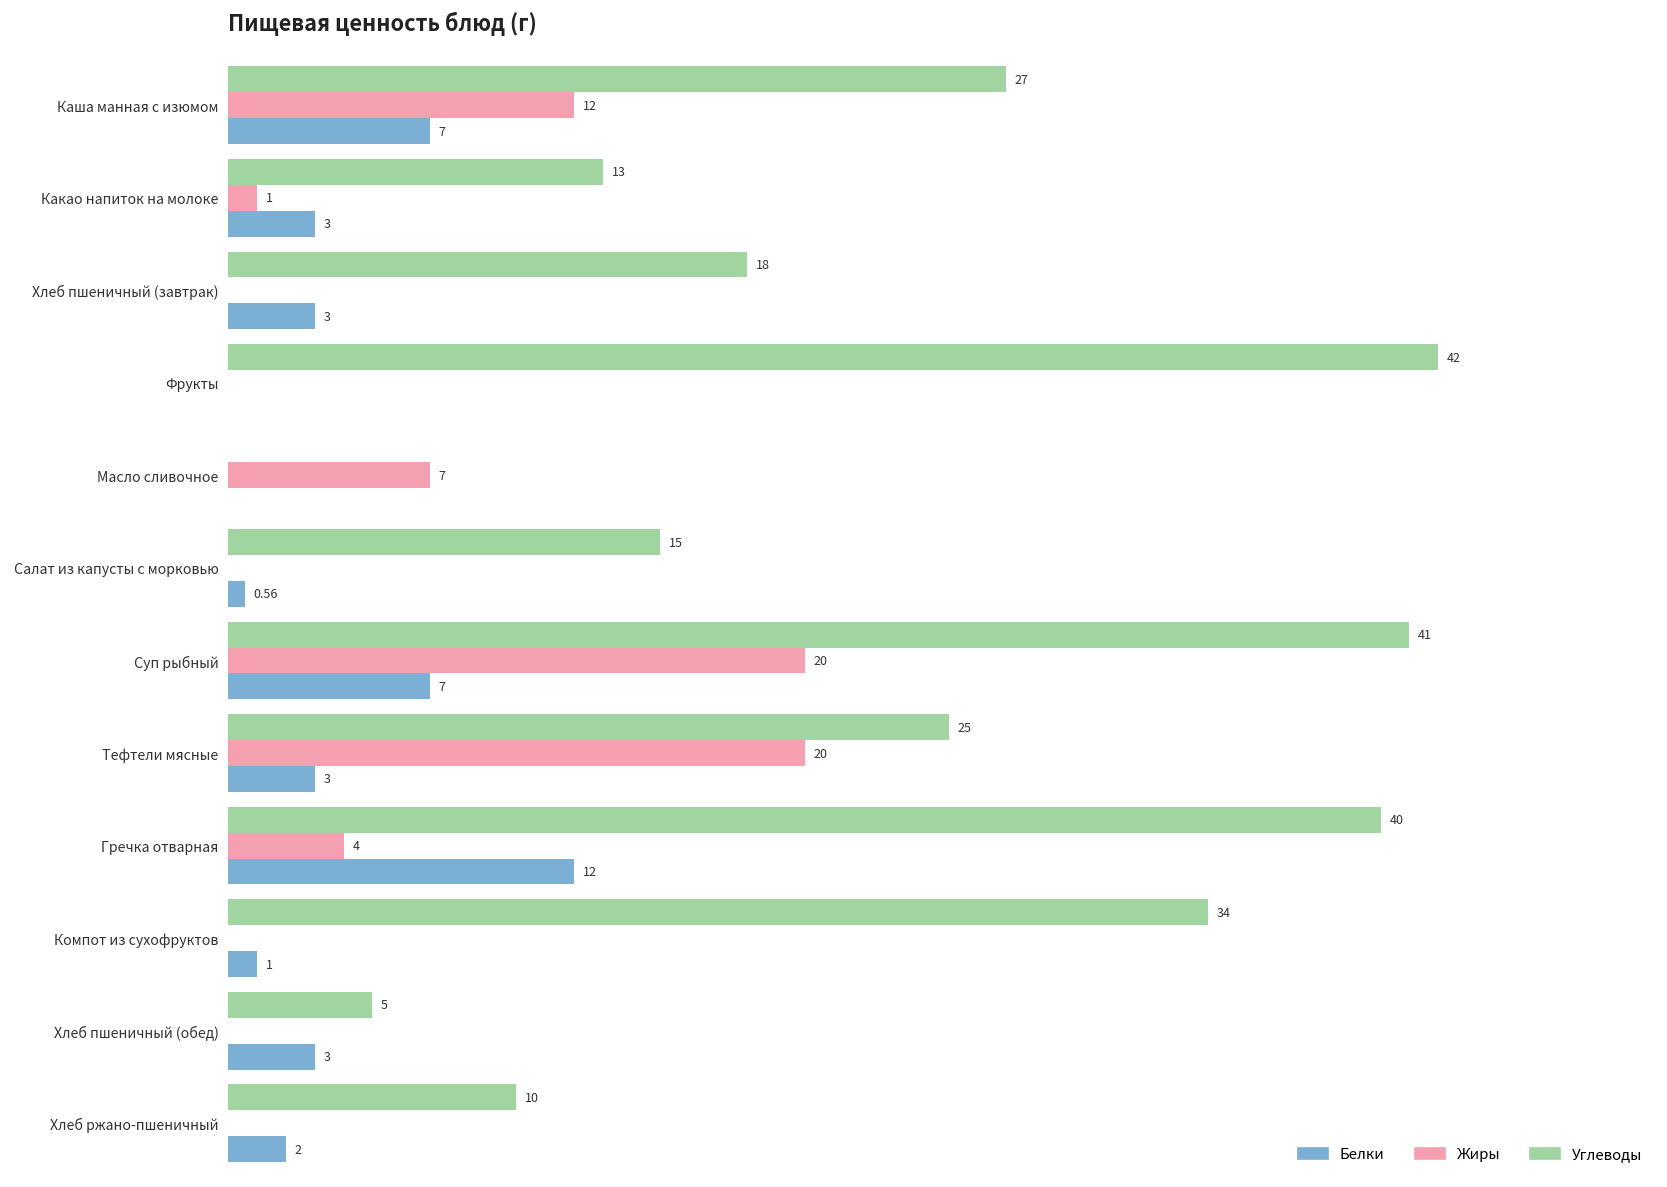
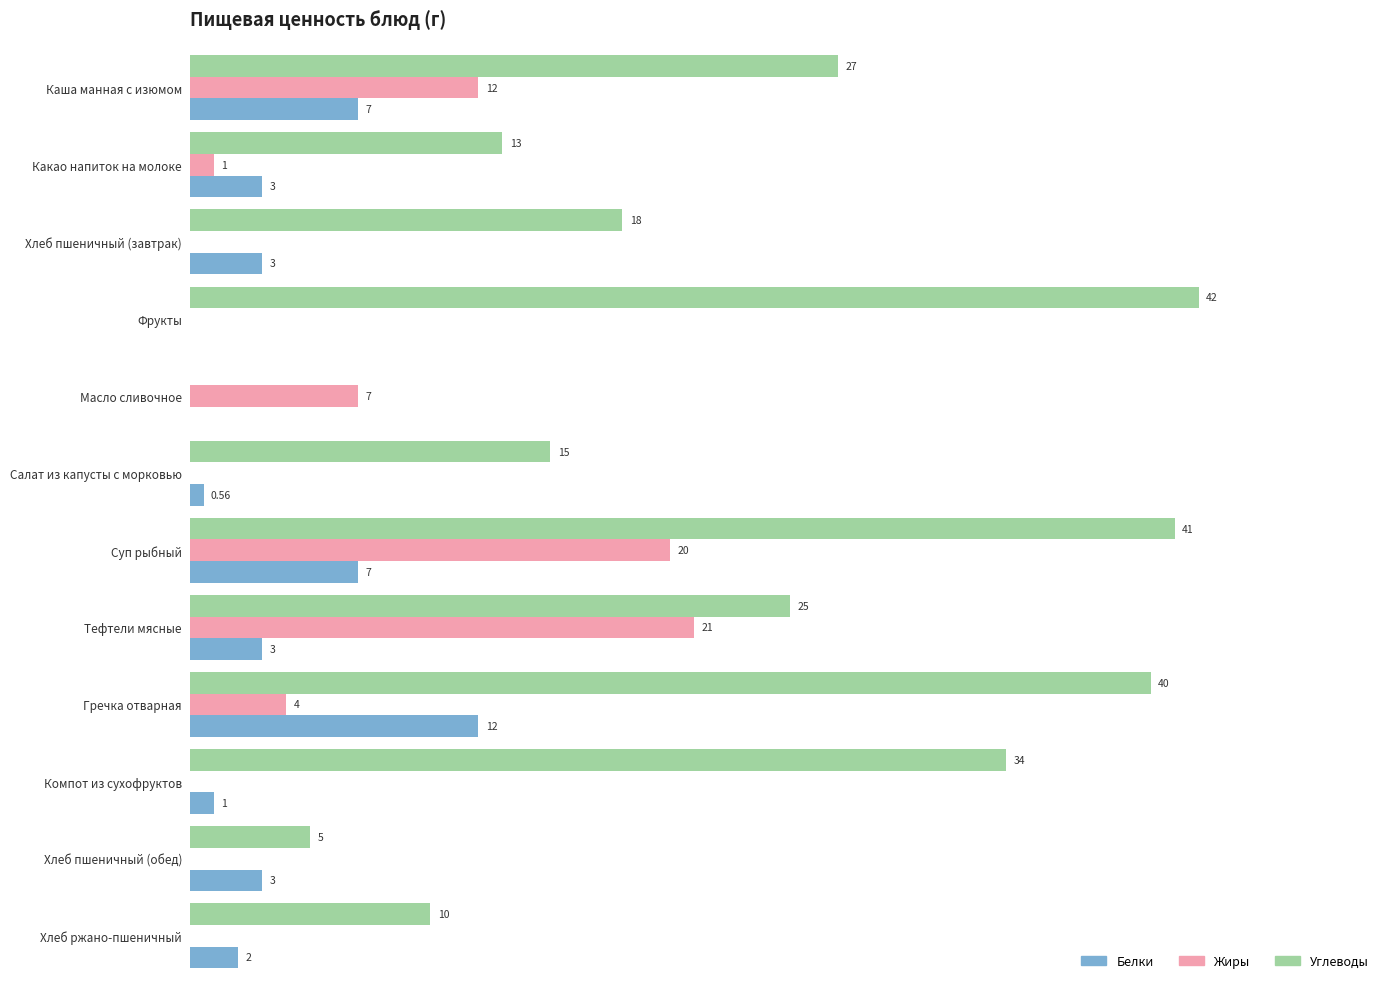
  {
    "Белки": {
      "Каша манная с изюмом": 7,
      "Какао напиток на молоке": 3,
      "Хлеб пшеничный (завтрак)": 3,
      "Салат из капусты с морковью": 0.56,
      "Суп рыбный": 7,
      "Тефтели мясные": 3,
      "Гречка отварная": 12,
      "Компот из сухофруктов": 1,
      "Хлеб пшеничный (обед)": 3,
      "Хлеб ржано-пшеничный": 2
    },
    "Жиры": {
      "Каша манная с изюмом": 12,
      "Какао напиток на молоке": 1,
      "Масло сливочное": 7,
      "Суп рыбный": 20,
-     "Тефтели мясные": 20,
+     "Тефтели мясные": 21,
      "Гречка отварная": 4
    },
    "Углеводы": {
      "Каша манная с изюмом": 27,
      "Какао напиток на молоке": 13,
      "Хлеб пшеничный (завтрак)": 18,
      "Фрукты": 42,
      "Салат из капусты с морковью": 15,
      "Суп рыбный": 41,
      "Тефтели мясные": 25,
      "Гречка отварная": 40,
      "Компот из сухофруктов": 34,
      "Хлеб пшеничный (обед)": 5,
      "Хлеб ржано-пшеничный": 10
    }
  }
